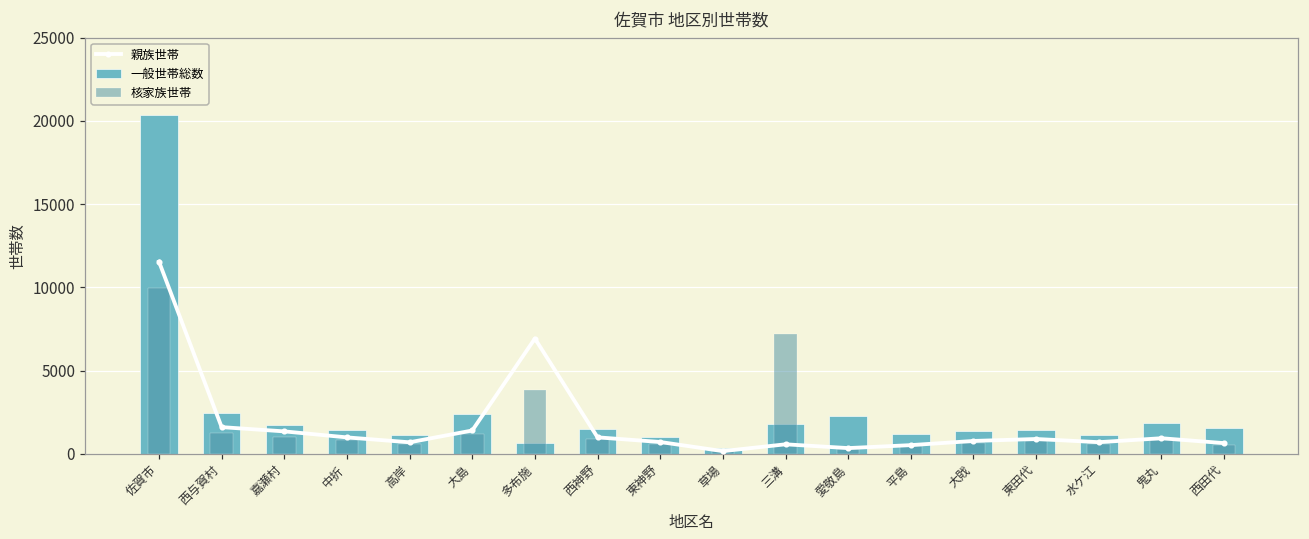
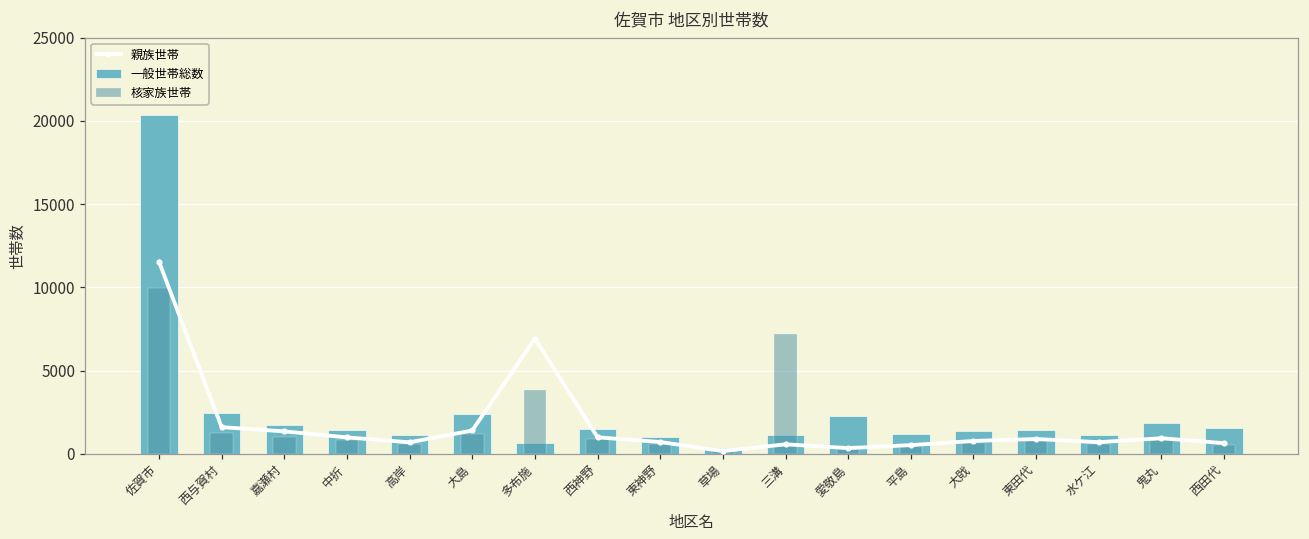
  {
    "親族世帯": {
      "佐賀市": 11500,
      "西与賀村": 1600,
      "嘉瀬村": 1300,
      "中折": 1000,
      "高岸": 700,
      "大島": 1400,
      "多布施": 6900,
      "西神野": 1000,
      "東神野": 700,
      "草場": 200,
      "三溝": 600,
      "愛敬島": 300,
      "平島": 500,
      "大戝": 800,
      "東田代": 900,
      "水ケ江": 700,
      "鬼丸": 900,
      "西田代": 600
    },
    "一般世帯総数": {
      "佐賀市": 20300,
      "西与賀村": 2400,
      "嘉瀬村": 1700,
      "中折": 1400,
      "高岸": 1100,
      "大島": 2400,
      "西神野": 1500,
      "東神野": 1000,
      "草場": 400,
-     "三溝": 1800,
+     "三溝": 1100,
      "愛敬島": 2300,
      "平島": 1200,
      "大戝": 1400,
      "東田代": 1400,
      "水ケ江": 1100,
      "鬼丸": 1900,
      "西田代": 1500
    },
    "核家族世帯": {
      "多布施": 3800,
      "三溝": 7200
    }
  }
